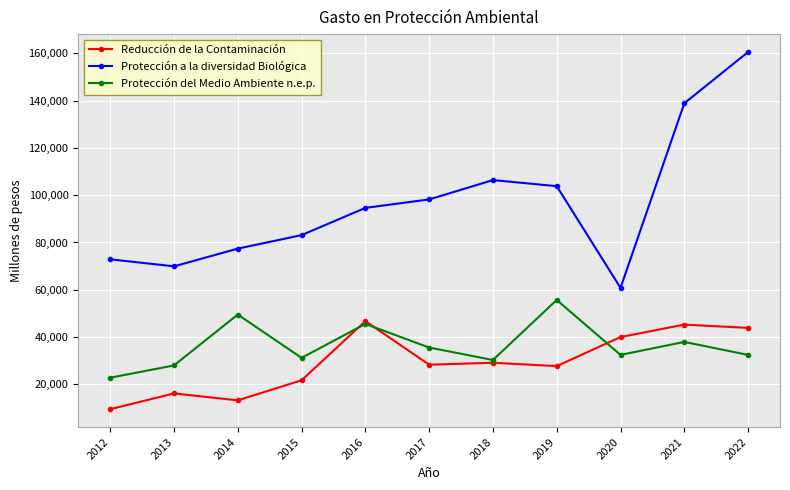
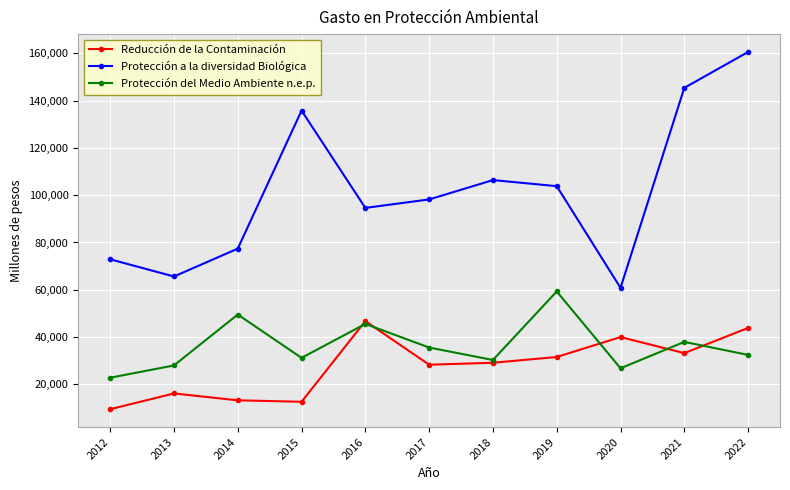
  {
    "Reducción de la Contaminación": {
      "2012": "10,000",
      "2013": "16,000",
      "2014": "13,000",
-     "2015": "22,000",
+     "2015": "13,000",
      "2016": "47,000",
      "2017": "28,000",
      "2018": "29,000",
-     "2019": "28,000",
+     "2019": "32,000",
      "2020": "40,000",
-     "2021": "45,000",
+     "2021": "33,000",
      "2022": "44,000"
    },
    "Protección a la diversidad Biológica": {
      "2012": "73,000",
-     "2013": "70,000",
+     "2013": "66,000",
      "2014": "77,000",
-     "2015": "83,000",
+     "2015": "136,000",
      "2016": "95,000",
      "2017": "98,000",
      "2018": "106,000",
      "2019": "104,000",
      "2020": "61,000",
-     "2021": "139,000",
+     "2021": "145,000",
      "2022": "161,000"
    },
    "Protección del Medio Ambiente n.e.p.": {
      "2012": "23,000",
      "2013": "28,000",
      "2014": "50,000",
      "2015": "31,000",
      "2016": "46,000",
      "2017": "36,000",
      "2018": "30,000",
-     "2019": "56,000",
-     "2020": "32,000",
+     "2019": "59,000",
+     "2020": "27,000",
      "2021": "38,000",
      "2022": "32,000"
    }
  }
